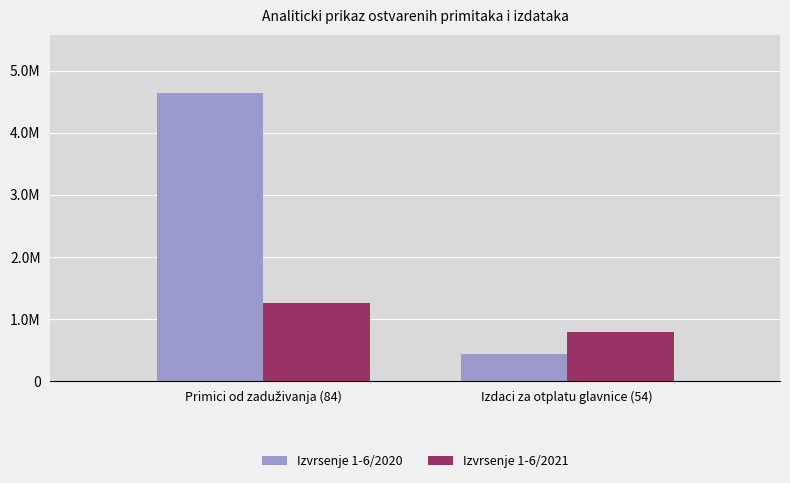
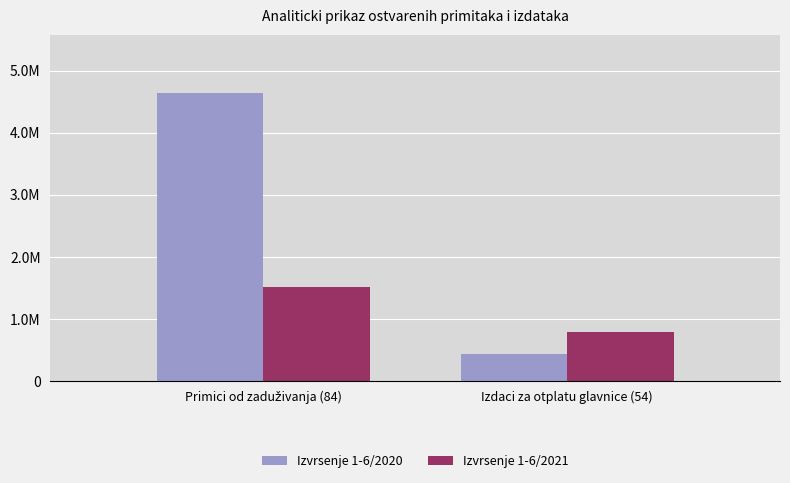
  {
    "Izvrsenje 1-6/2020": {
      "Primici od zaduživanja (84)": 4600000,
      "Izdaci za otplatu glavnice (54)": 400000
    },
    "Izvrsenje 1-6/2021": {
-     "Primici od zaduživanja (84)": 1300000,
+     "Primici od zaduživanja (84)": 1500000,
      "Izdaci za otplatu glavnice (54)": 800000
    }
  }
